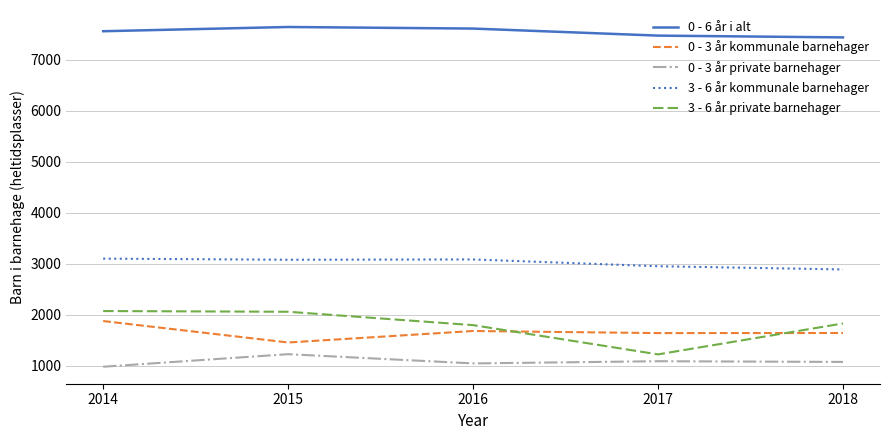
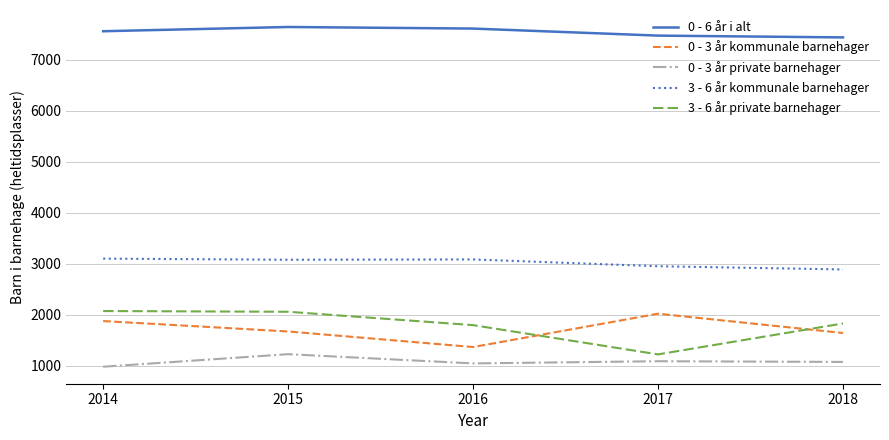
  {
    "0 - 3 år kommunale barnehager": {
      "2014": 1900,
-     "2015": 1500,
-     "2016": 1700,
-     "2017": 1600,
+     "2015": 1700,
+     "2016": 1400,
+     "2017": 2000,
      "2018": 1600
    },
    "0 - 3 år private barnehager": {
      "2014": 1000,
      "2015": 1200,
      "2016": 1000,
      "2017": 1100,
      "2018": 1100
    },
    "3 - 6 år private barnehager": {
      "2014": 2100,
      "2015": 2100,
      "2016": 1800,
      "2017": 1200,
      "2018": 1800
    }
  }
